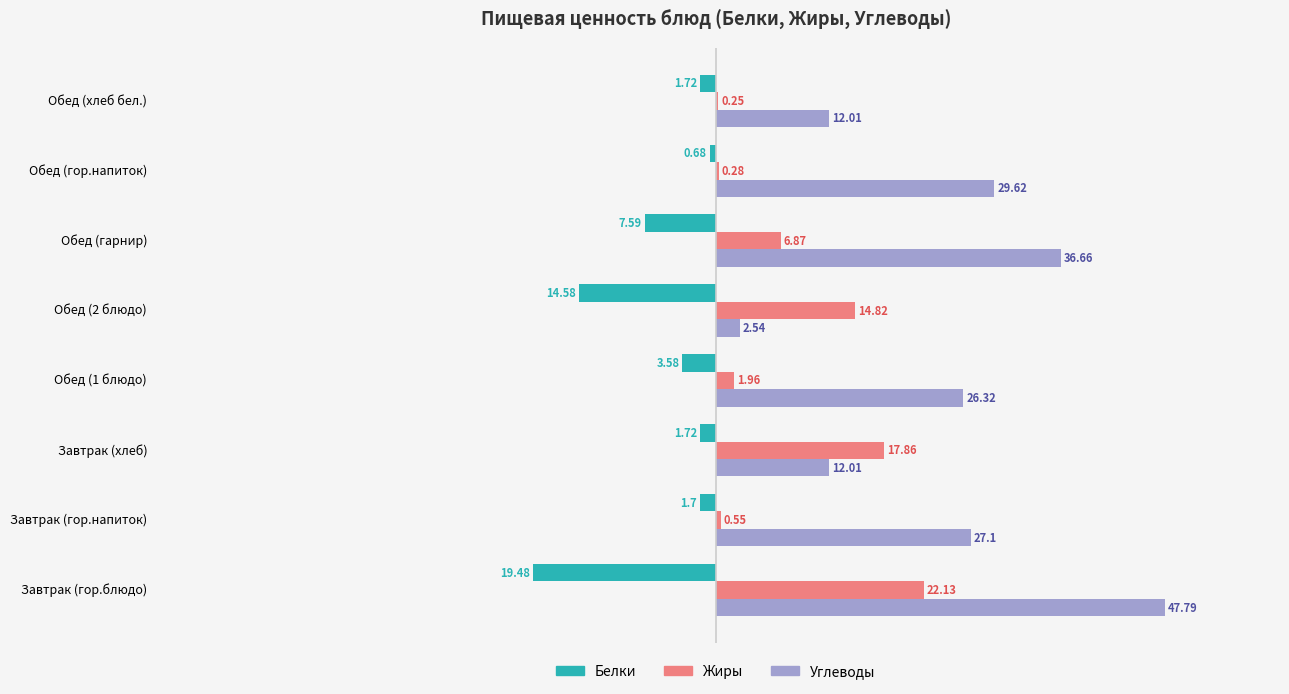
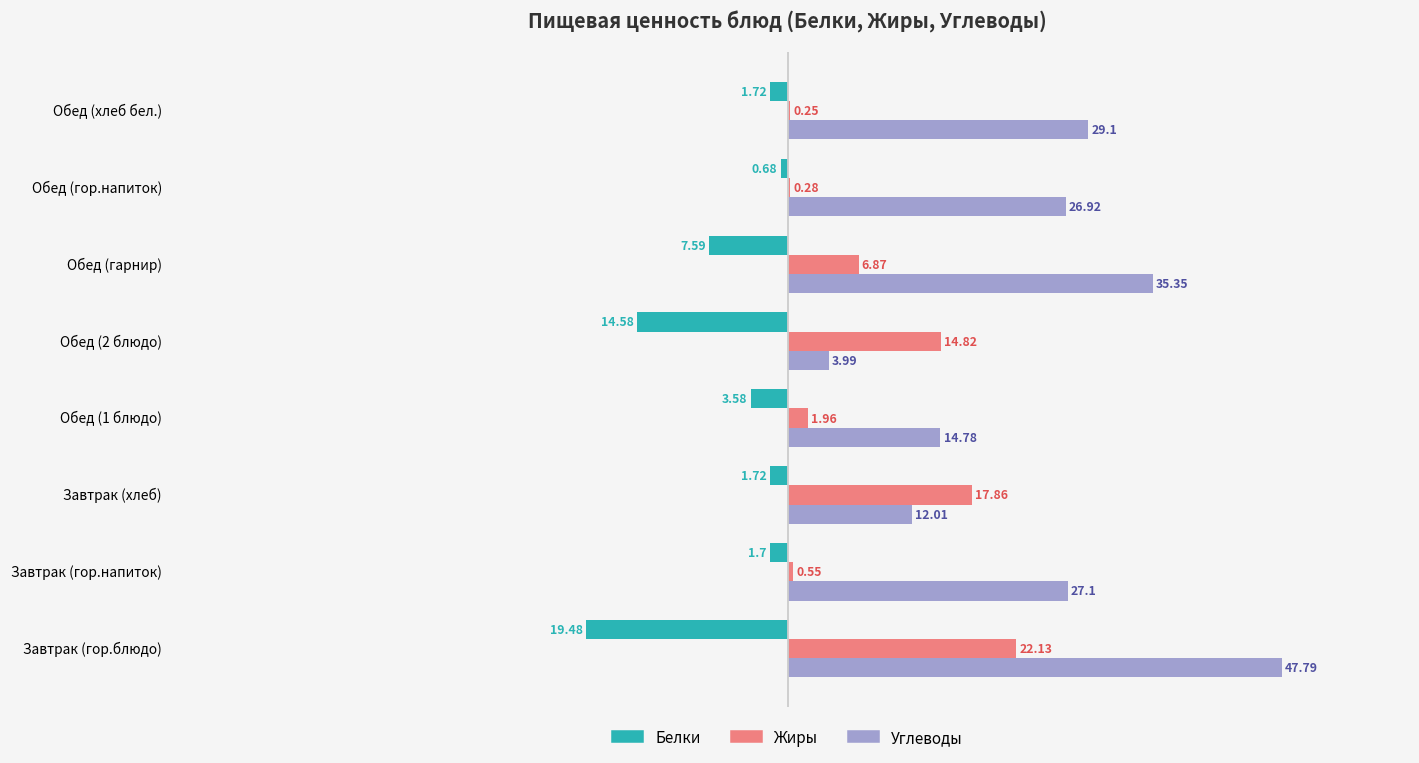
  {
    "Жиры": {
      "Обед (хлеб бел.)": 0.25,
      "Обед (гор.напиток)": 0.28,
      "Обед (гарнир)": 6.87,
      "Обед (2 блюдо)": 14.82,
      "Обед (1 блюдо)": 1.96,
      "Завтрак (хлеб)": 17.86,
      "Завтрак (гор.напиток)": 0.55,
      "Завтрак (гор.блюдо)": 22.13
    },
    "Углеводы": {
-     "Обед (хлеб бел.)": 12.01,
-     "Обед (гор.напиток)": 29.62,
-     "Обед (гарнир)": 36.66,
-     "Обед (2 блюдо)": 2.54,
-     "Обед (1 блюдо)": 26.32,
+     "Обед (хлеб бел.)": 29.1,
+     "Обед (гор.напиток)": 26.92,
+     "Обед (гарнир)": 35.35,
+     "Обед (2 блюдо)": 3.99,
+     "Обед (1 блюдо)": 14.78,
      "Завтрак (хлеб)": 12.01,
      "Завтрак (гор.напиток)": 27.1,
      "Завтрак (гор.блюдо)": 47.79
    }
  }
